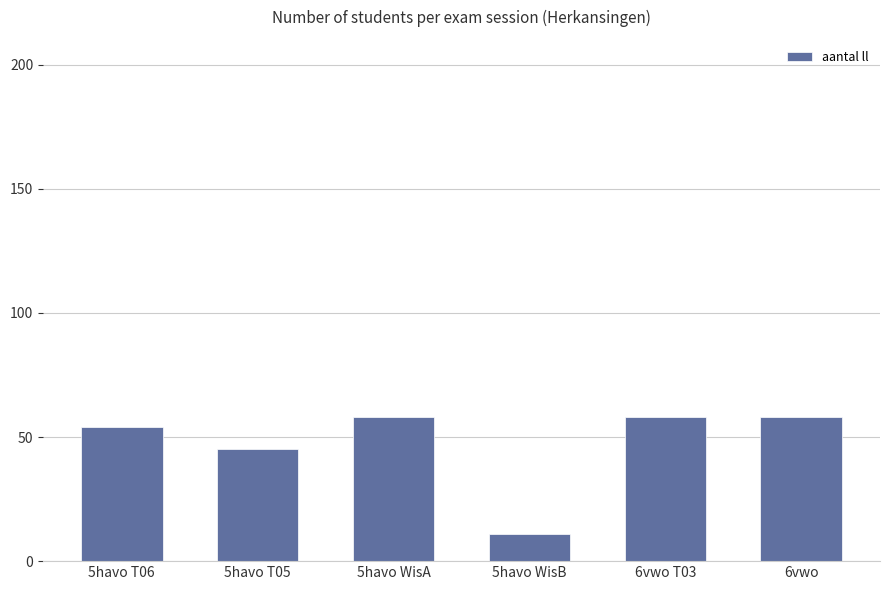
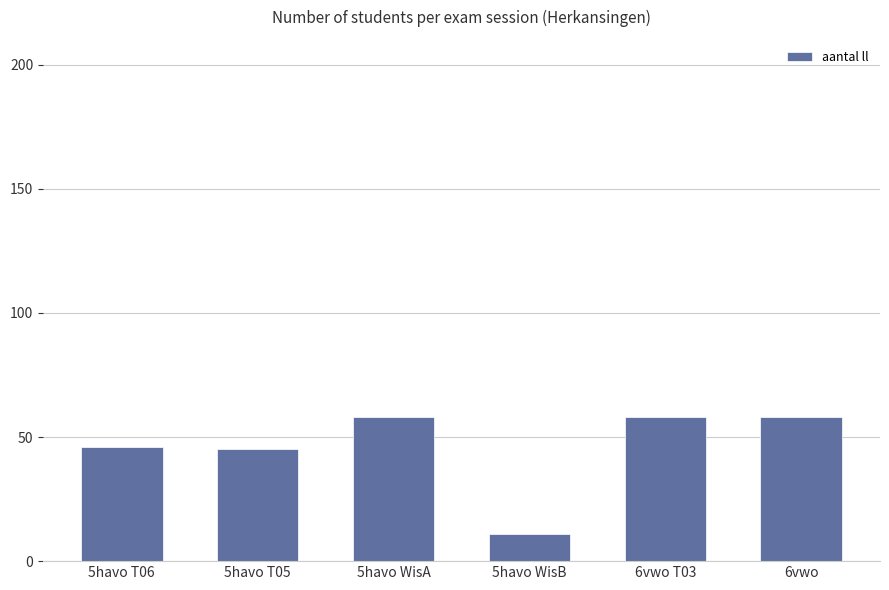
  {
-   "5havo T06": 54,
+   "5havo T06": 46,
    "5havo T05": 45,
    "5havo WisA": 58,
    "5havo WisB": 11,
    "6vwo T03": 58,
    "6vwo": 58
  }
